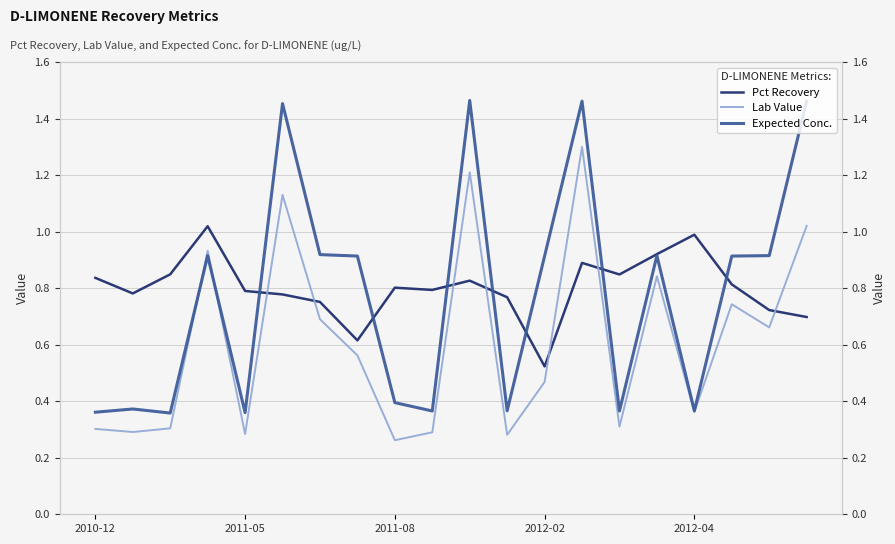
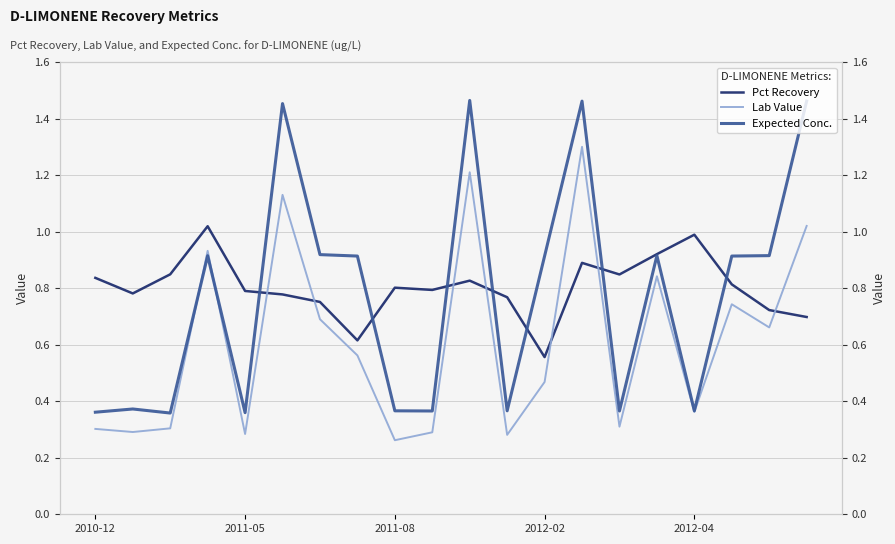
  {
    "Pct Recovery": {
      "2010-12": 0.84,
      "2011-05": 0.79,
      "2011-08": 0.80,
-     "2012-02": 0.52,
+     "2012-02": 0.56,
      "2012-04": 0.99
    },
    "Lab Value": {
      "2010-12": 0.30,
      "2011-05": 0.28,
      "2011-08": 0.26,
      "2012-02": 0.47
    },
    "Expected Conc.": {
      "2010-12": 0.36,
      "2011-05": 0.36,
-     "2011-08": 0.40,
+     "2011-08": 0.37,
      "2012-02": 0.91
    }
  }
